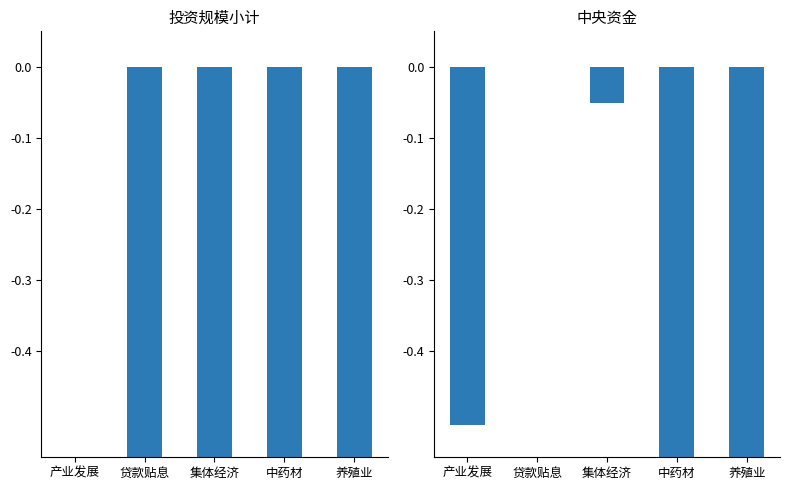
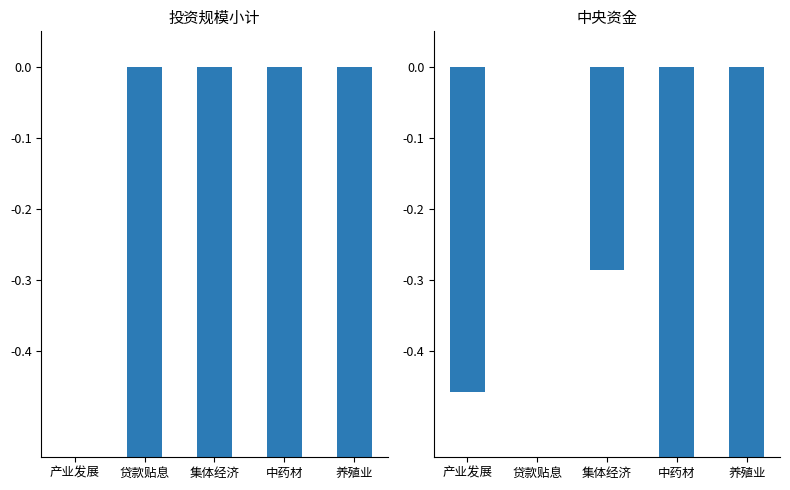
  {
    "投资规模小计": {
      "产业发展": 0.00
    },
    "中央资金": {
-     "产业发展": -0.50,
+     "产业发展": -0.46,
      "贷款贴息": 0.00,
-     "集体经济": -0.05
+     "集体经济": -0.29
    }
  }
